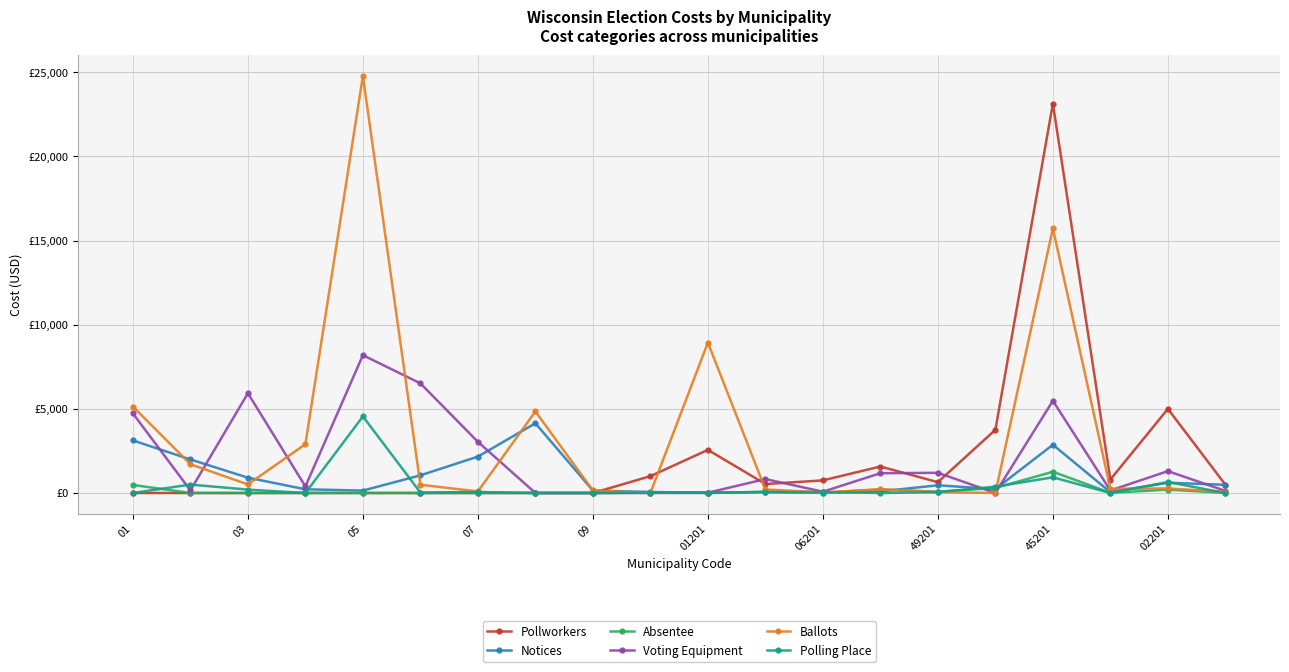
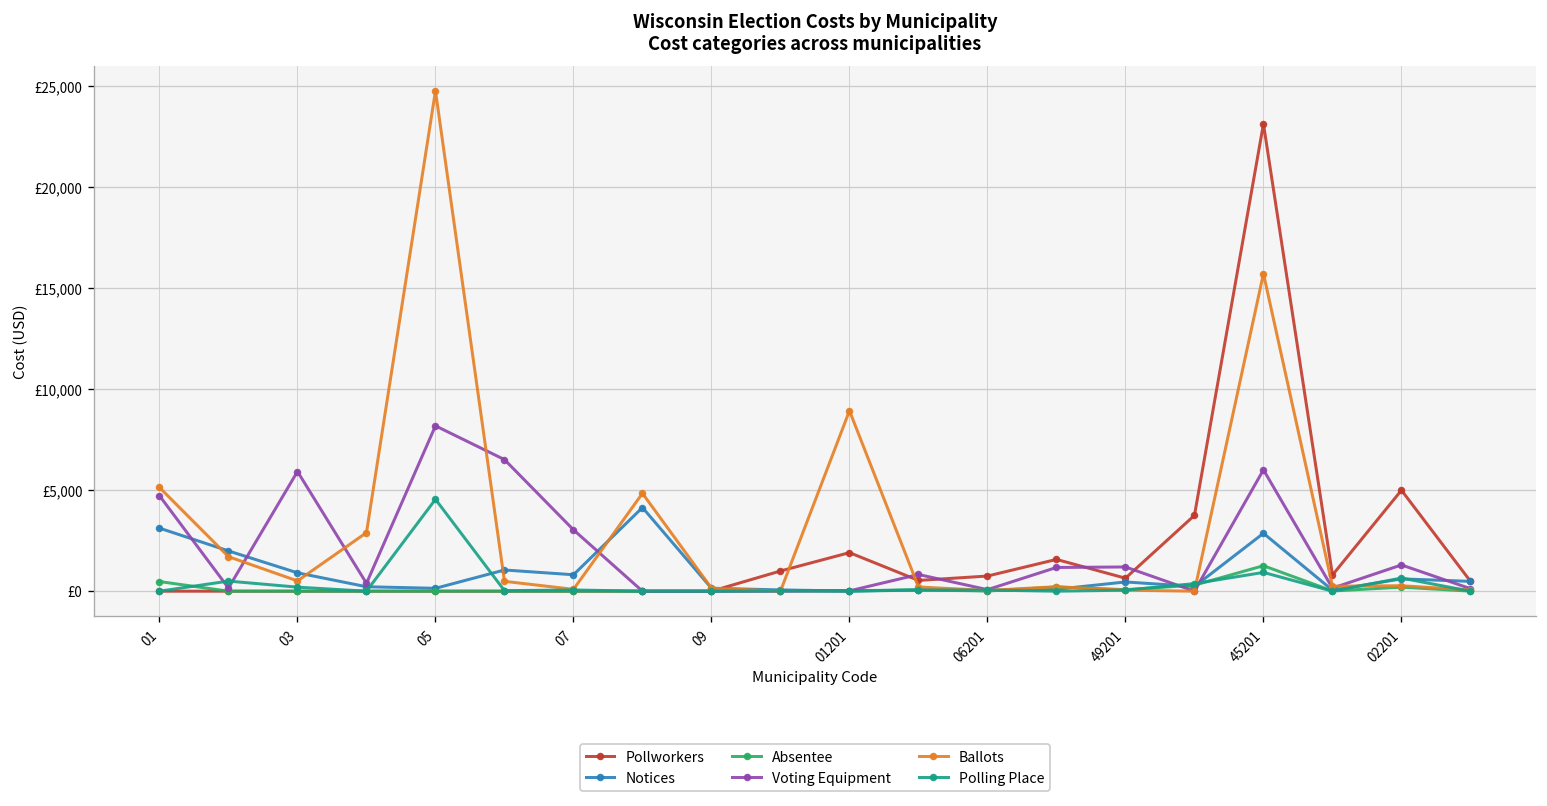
  {
    "Pollworkers": {
-     "01201": "£2,600",
+     "01201": "£1,900",
      "06201": "£800",
      "49201": "£600",
      "45201": "£23,100",
      "02201": "£5,000"
    },
    "Notices": {
      "01": "£3,100",
      "03": "£900",
-     "07": "£2,200",
+     "07": "£800",
      "49201": "£500",
      "45201": "£2,900"
    },
    "Voting Equipment": {
      "01": "£4,700",
      "03": "£5,900",
      "05": "£8,200",
      "07": "£3,000",
      "49201": "£1,200",
-     "45201": "£5,500",
+     "45201": "£6,000",
      "02201": "£1,300"
    },
    "Ballots": {
      "01": "£5,100",
      "03": "£500",
      "05": "£24,800",
      "01201": "£8,900",
      "45201": "£15,700"
    }
  }
